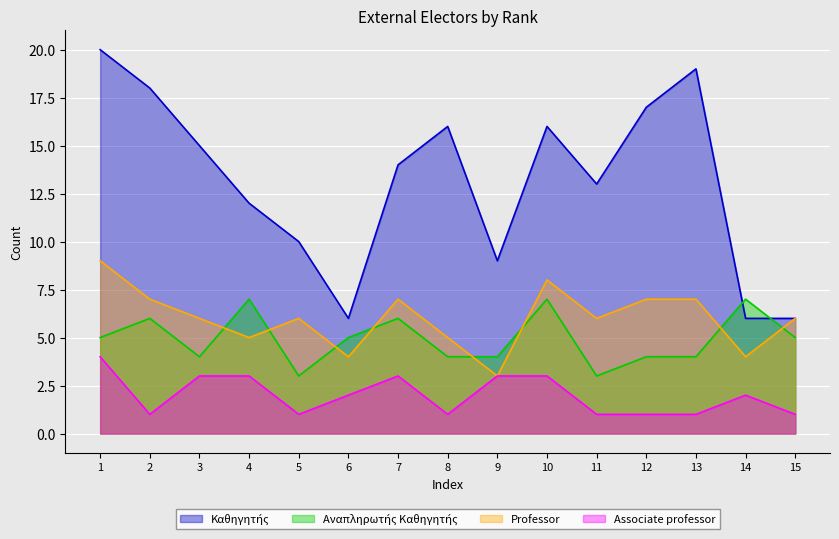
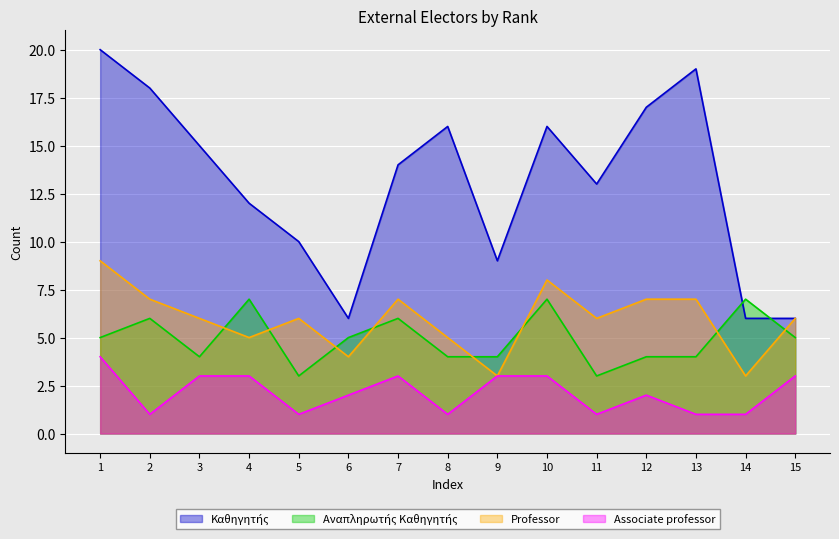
  {
    "Καθηγητής": {
      "1": 20,
      "2": 18,
      "3": 15,
      "4": 12,
      "5": 10,
      "6": 6,
      "7": 14,
      "8": 16,
      "9": 9,
      "10": 16,
      "11": 13,
      "12": 17,
      "13": 19,
      "14": 6
    },
    "Αναπληρωτής Καθηγητής": {
      "1": 5,
      "2": 6,
      "3": 4,
      "4": 7,
      "5": 3,
      "6": 5,
      "7": 6,
      "8": 4,
      "9": 4,
      "10": 7,
      "11": 3,
      "12": 4,
      "13": 4,
      "14": 7,
      "15": 5
    },
    "Professor": {
      "1": 9,
      "2": 7,
      "3": 6,
      "4": 5,
      "5": 6,
      "6": 4,
      "7": 7,
      "8": 5,
      "10": 8,
      "11": 6,
      "12": 7,
      "13": 7,
-     "14": 4
+     "14": 3
    },
    "Associate professor": {
      "1": 4,
      "2": 1,
      "3": 3,
      "4": 3,
      "5": 1,
      "6": 2,
      "7": 3,
      "8": 1,
      "10": 3,
      "11": 1,
-     "12": 1,
+     "12": 2,
      "13": 1,
-     "14": 2,
-     "15": 1
+     "14": 1,
+     "15": 3
    }
  }
